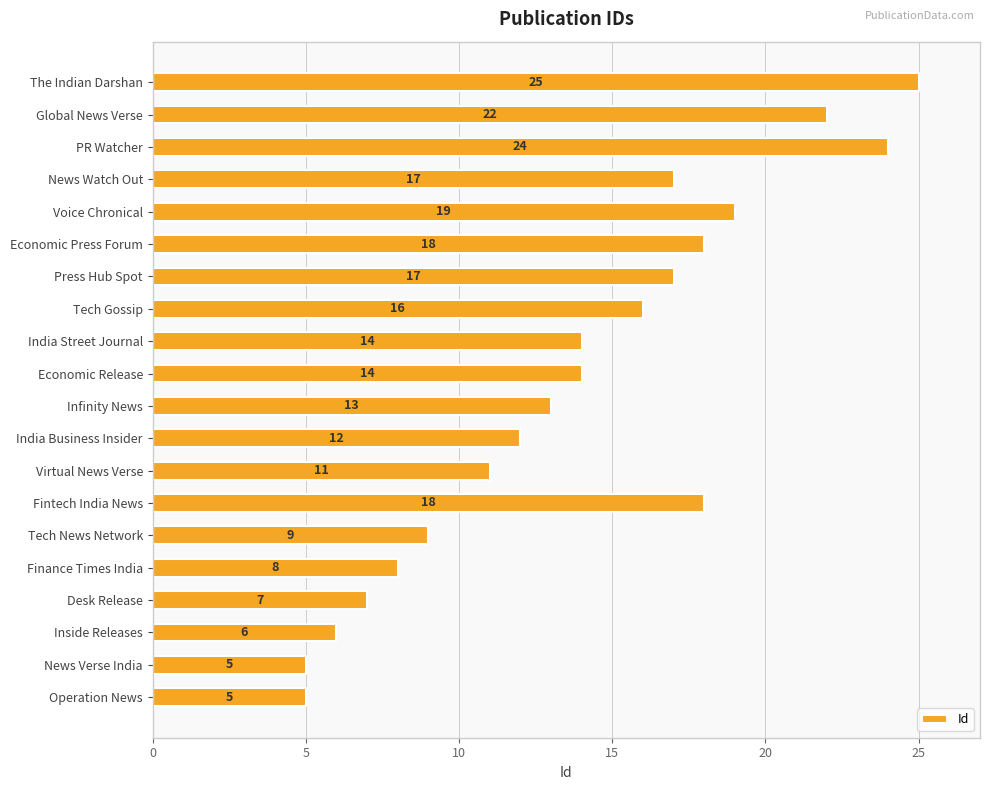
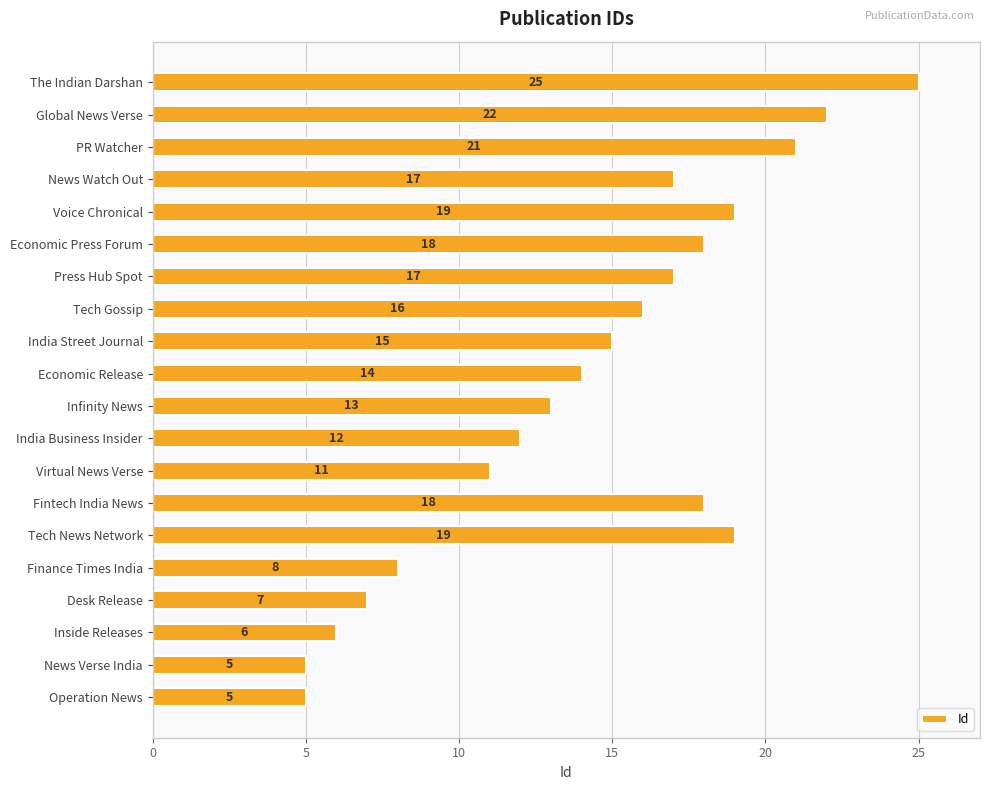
  {
    "The Indian Darshan": 25,
    "Global News Verse": 22,
-   "PR Watcher": 24,
+   "PR Watcher": 21,
    "News Watch Out": 17,
    "Voice Chronical": 19,
    "Economic Press Forum": 18,
    "Press Hub Spot": 17,
    "Tech Gossip": 16,
-   "India Street Journal": 14,
+   "India Street Journal": 15,
    "Economic Release": 14,
    "Infinity News": 13,
    "India Business Insider": 12,
    "Virtual News Verse": 11,
    "Fintech India News": 18,
-   "Tech News Network": 9,
+   "Tech News Network": 19,
    "Finance Times India": 8,
    "Desk Release": 7,
    "Inside Releases": 6,
    "News Verse India": 5,
    "Operation News": 5
  }
